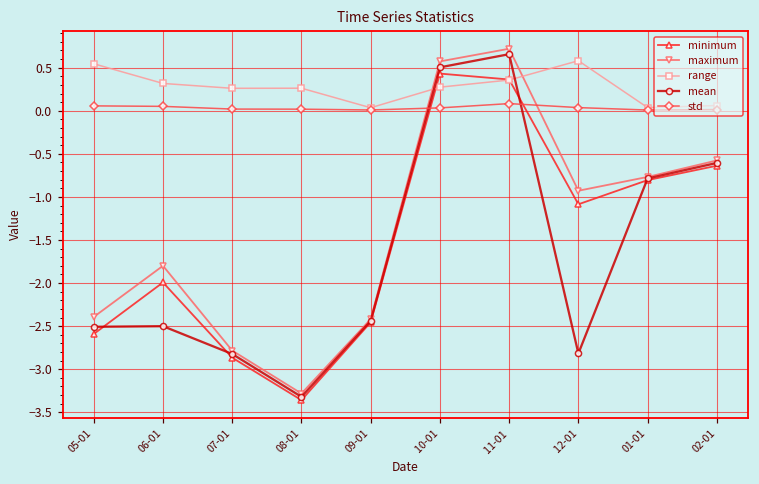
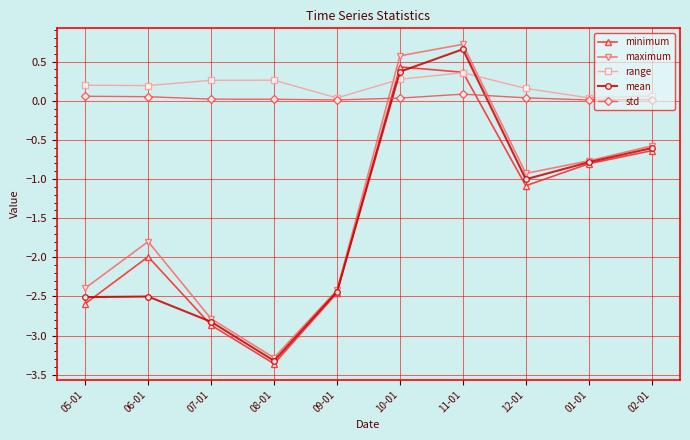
  {
    "range": {
-     "05-01": 0.5,
-     "06-01": 0.3,
+     "05-01": 0.2,
+     "06-01": 0.2,
      "07-01": 0.3,
      "08-01": 0.3,
      "10-01": 0.3,
-     "12-01": 0.6
+     "12-01": 0.2
    },
    "mean": {
      "05-01": -2.5,
      "06-01": -2.5,
      "07-01": -2.8,
      "08-01": -3.3,
-     "10-01": 0.5,
+     "10-01": 0.4,
      "11-01": 0.7,
-     "12-01": -2.8
+     "12-01": -1.0
    }
  }
